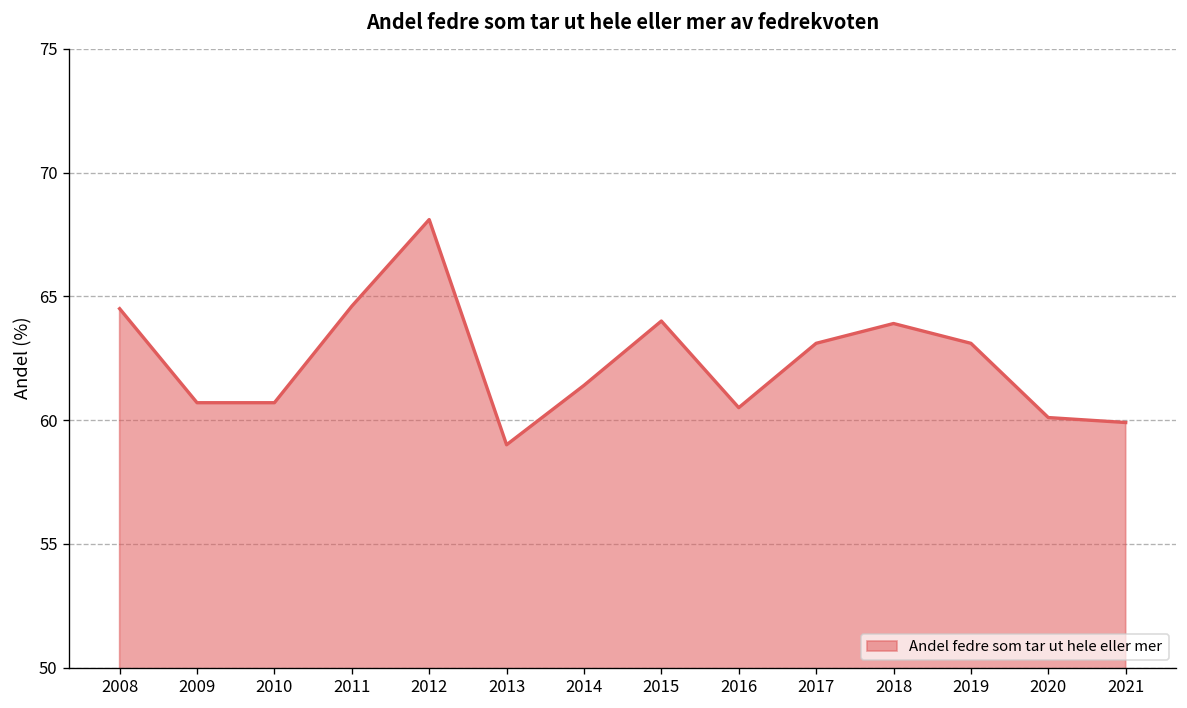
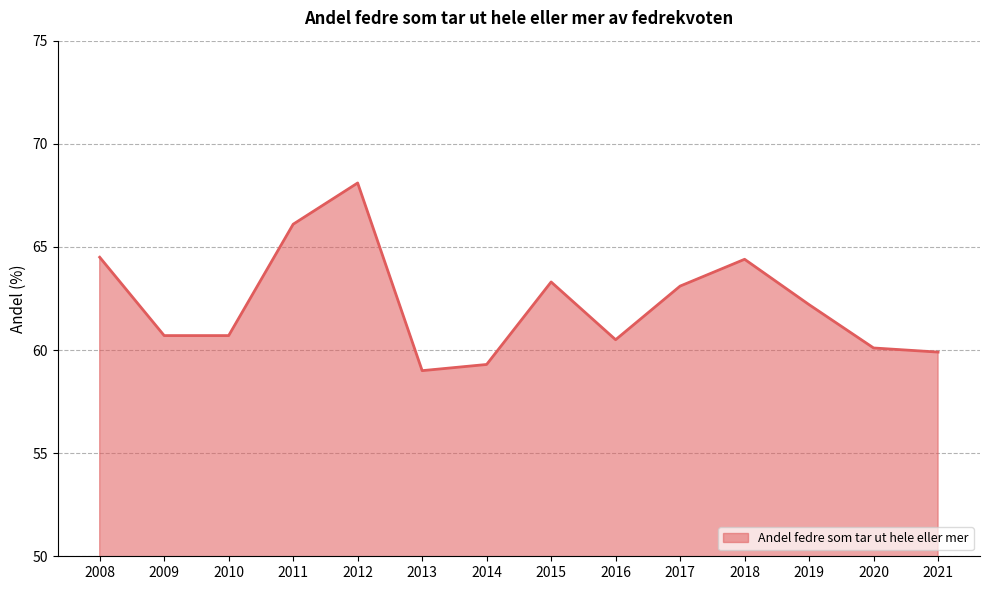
  {
    "2008": 64.5,
    "2009": 60.7,
    "2010": 60.7,
-   "2011": 64.6,
+   "2011": 66.1,
    "2012": 68.1,
    "2013": 59.0,
-   "2014": 61.4,
-   "2015": 64.0,
+   "2014": 59.3,
+   "2015": 63.3,
    "2016": 60.5,
    "2017": 63.1,
-   "2018": 63.9,
-   "2019": 63.1,
+   "2018": 64.4,
+   "2019": 62.2,
    "2020": 60.1,
    "2021": 59.9
  }
